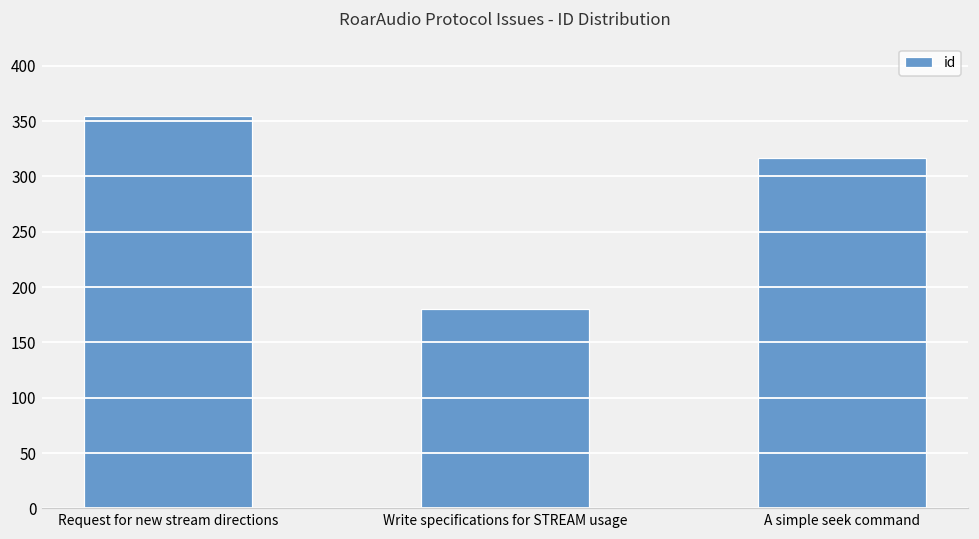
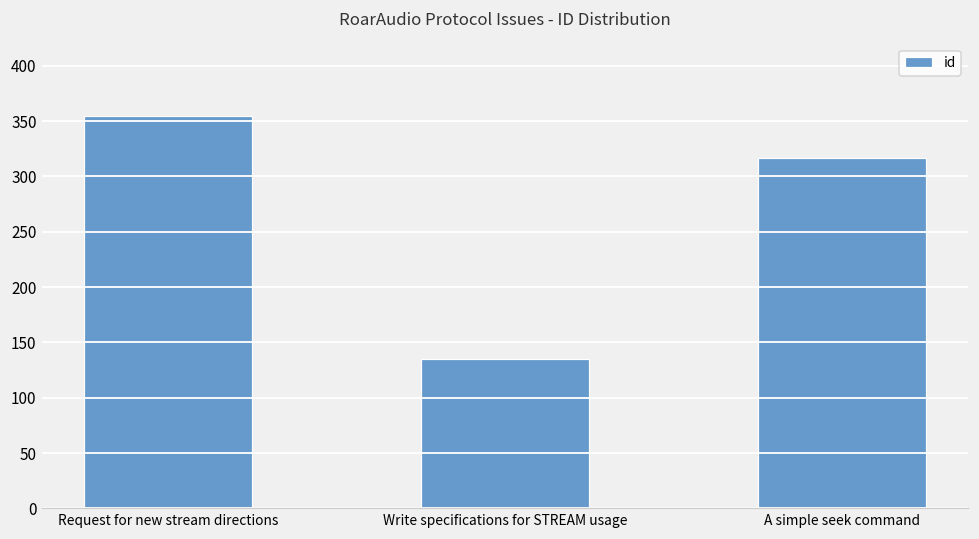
  {
    "Request for new stream directions": 355,
-   "Write specifications for STREAM usage": 180,
+   "Write specifications for STREAM usage": 135,
    "A simple seek command": 317
  }
